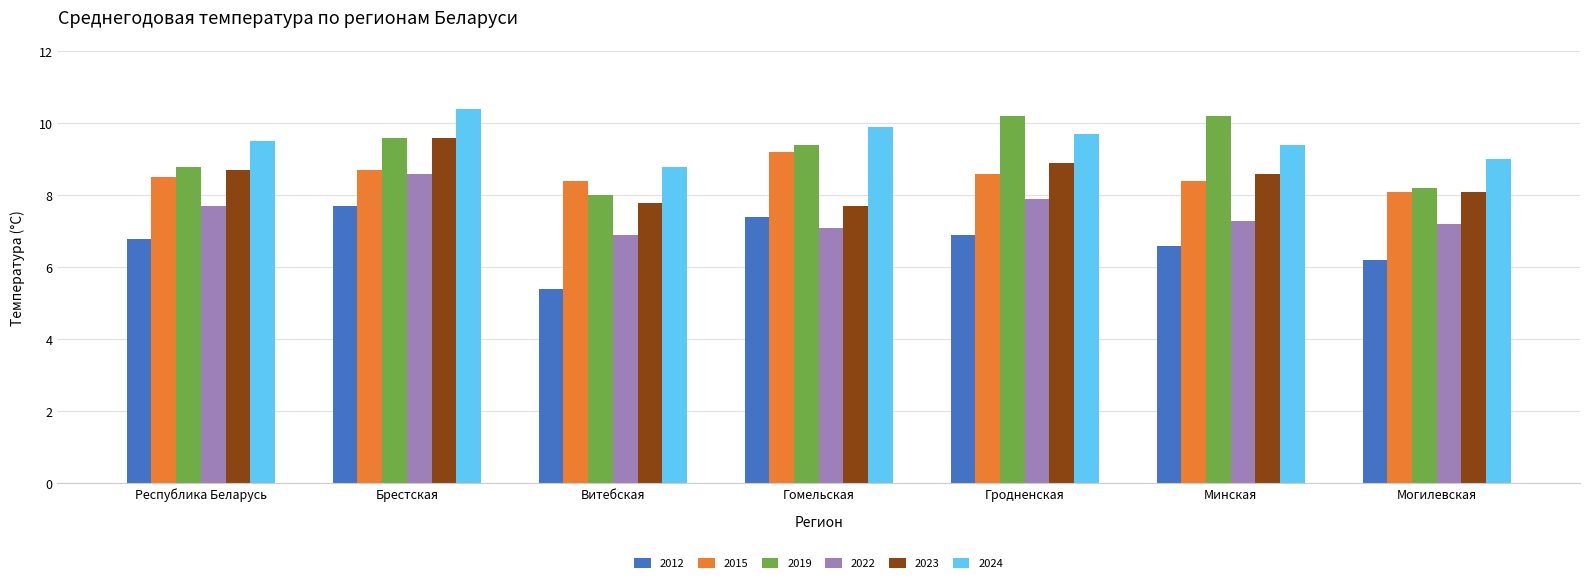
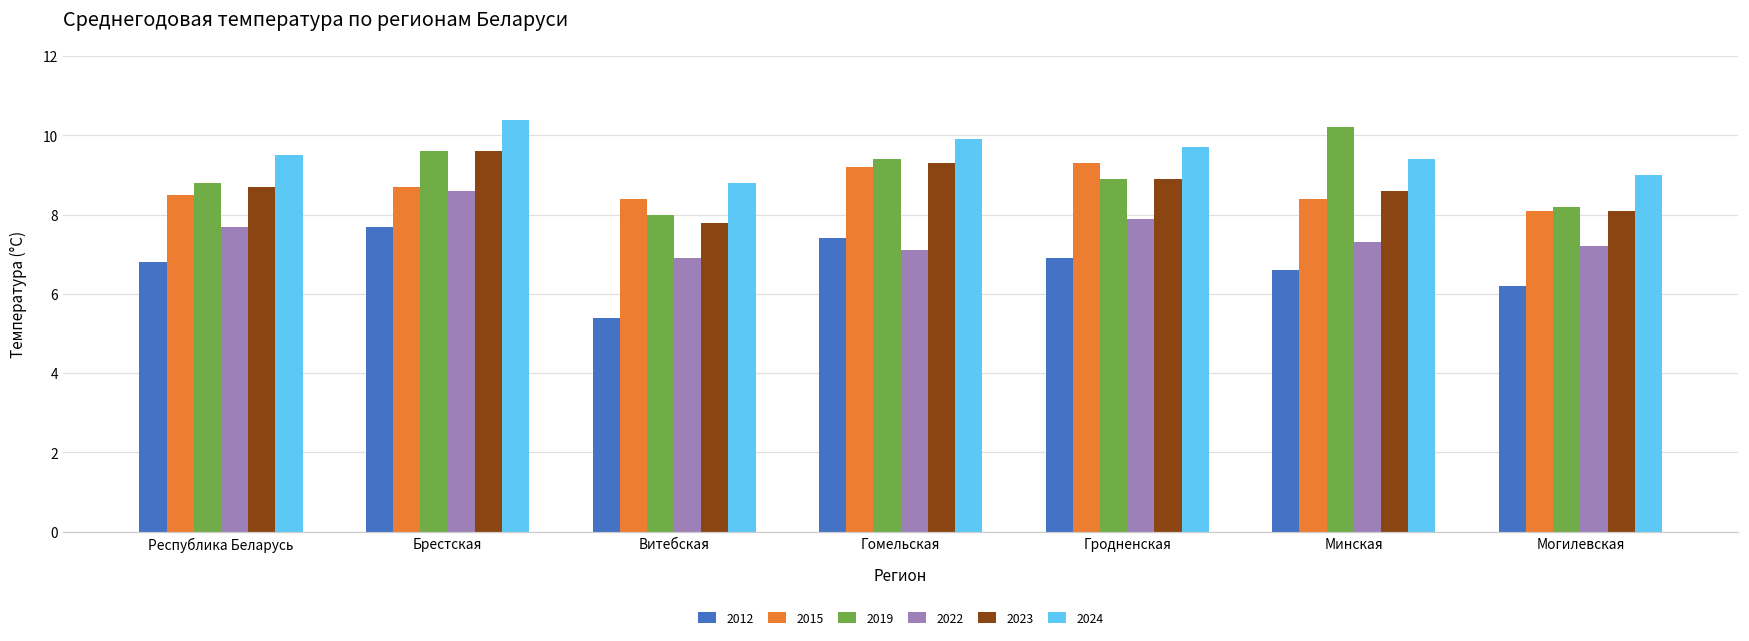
  {
    "2012": {
      "Республика Беларусь": 6.8,
      "Брестская": 7.7,
      "Витебская": 5.4,
      "Гомельская": 7.4,
      "Гродненская": 6.9,
      "Минская": 6.6,
      "Могилевская": 6.2
    },
    "2015": {
      "Республика Беларусь": 8.5,
      "Брестская": 8.7,
      "Витебская": 8.4,
      "Гомельская": 9.2,
-     "Гродненская": 8.6,
+     "Гродненская": 9.3,
      "Минская": 8.4,
      "Могилевская": 8.1
    },
    "2019": {
      "Республика Беларусь": 8.8,
      "Брестская": 9.6,
      "Витебская": 8.0,
      "Гомельская": 9.4,
-     "Гродненская": 10.2,
+     "Гродненская": 8.9,
      "Минская": 10.2,
      "Могилевская": 8.2
    },
    "2022": {
      "Республика Беларусь": 7.7,
      "Брестская": 8.6,
      "Витебская": 6.9,
      "Гомельская": 7.1,
      "Гродненская": 7.9,
      "Минская": 7.3,
      "Могилевская": 7.2
    },
    "2023": {
      "Республика Беларусь": 8.7,
      "Брестская": 9.6,
      "Витебская": 7.8,
-     "Гомельская": 7.7,
+     "Гомельская": 9.3,
      "Гродненская": 8.9,
      "Минская": 8.6,
      "Могилевская": 8.1
    },
    "2024": {
      "Республика Беларусь": 9.5,
      "Брестская": 10.4,
      "Витебская": 8.8,
      "Гомельская": 9.9,
      "Гродненская": 9.7,
      "Минская": 9.4,
      "Могилевская": 9.0
    }
  }
